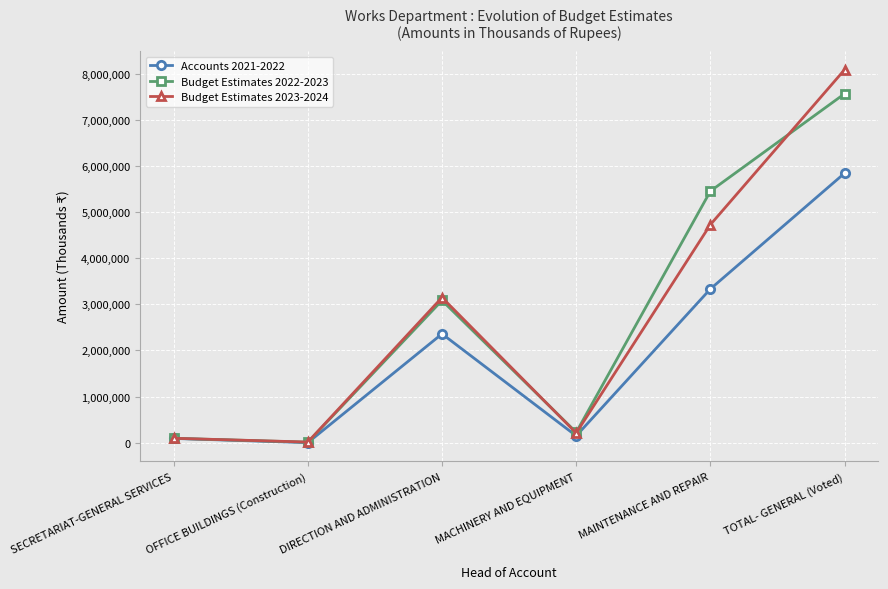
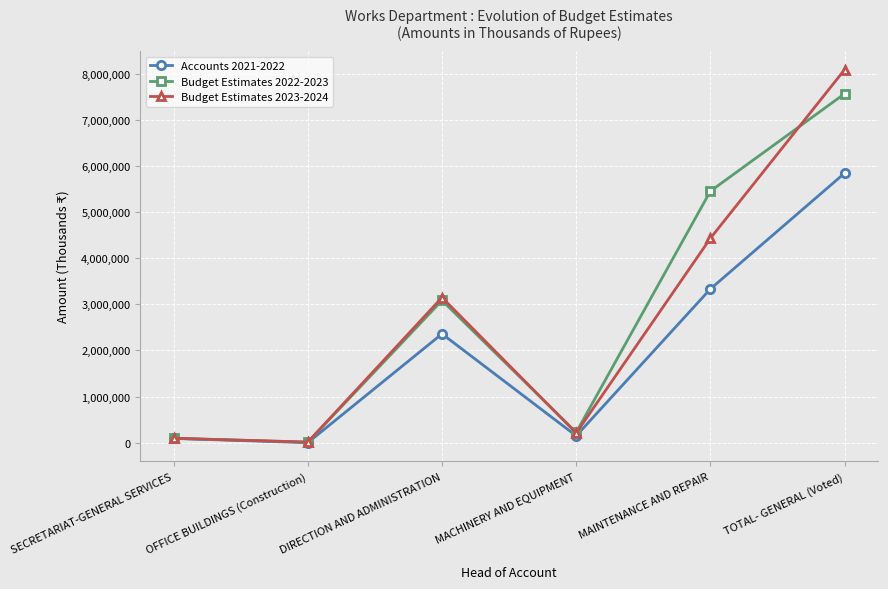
  {
    "Accounts 2021-2022": {
      "DIRECTION AND ADMINISTRATION": "2,400,000",
      "MACHINERY AND EQUIPMENT": "100,000",
      "MAINTENANCE AND REPAIR": "3,300,000",
      "TOTAL- GENERAL (Voted)": "5,800,000"
    },
    "Budget Estimates 2022-2023": {
      "DIRECTION AND ADMINISTRATION": "3,100,000",
      "MAINTENANCE AND REPAIR": "5,500,000",
      "TOTAL- GENERAL (Voted)": "7,600,000"
    },
    "Budget Estimates 2023-2024": {
      "DIRECTION AND ADMINISTRATION": "3,100,000",
-     "MAINTENANCE AND REPAIR": "4,700,000",
+     "MAINTENANCE AND REPAIR": "4,400,000",
      "TOTAL- GENERAL (Voted)": "8,100,000"
    }
  }
